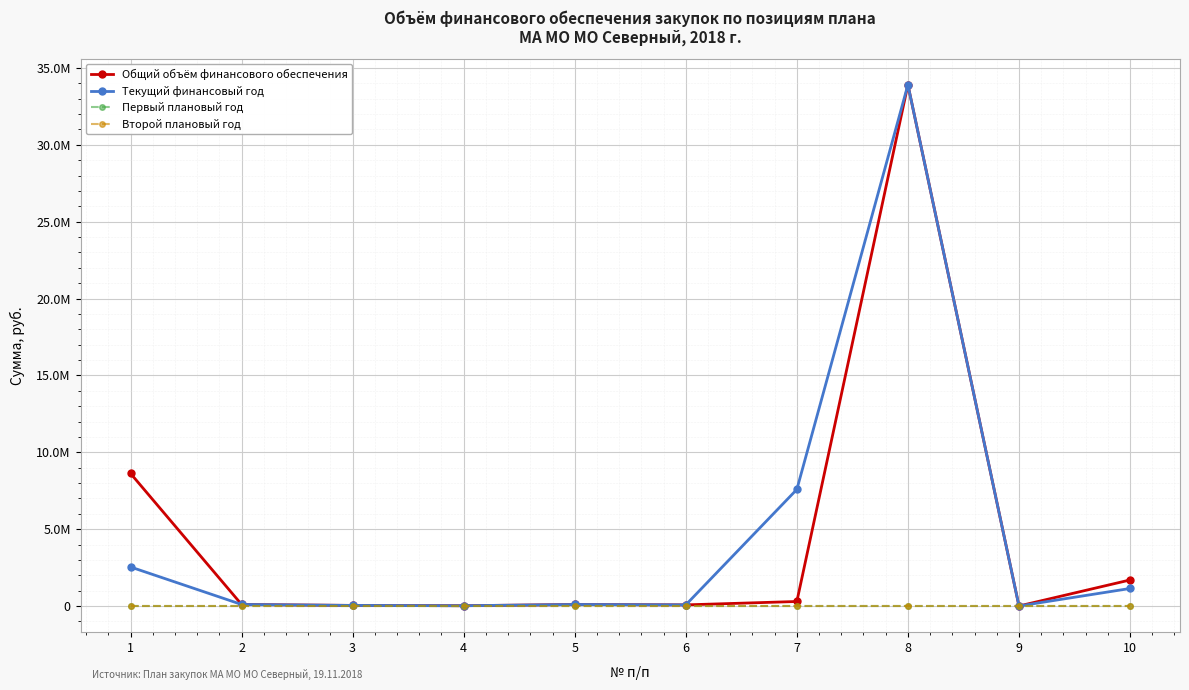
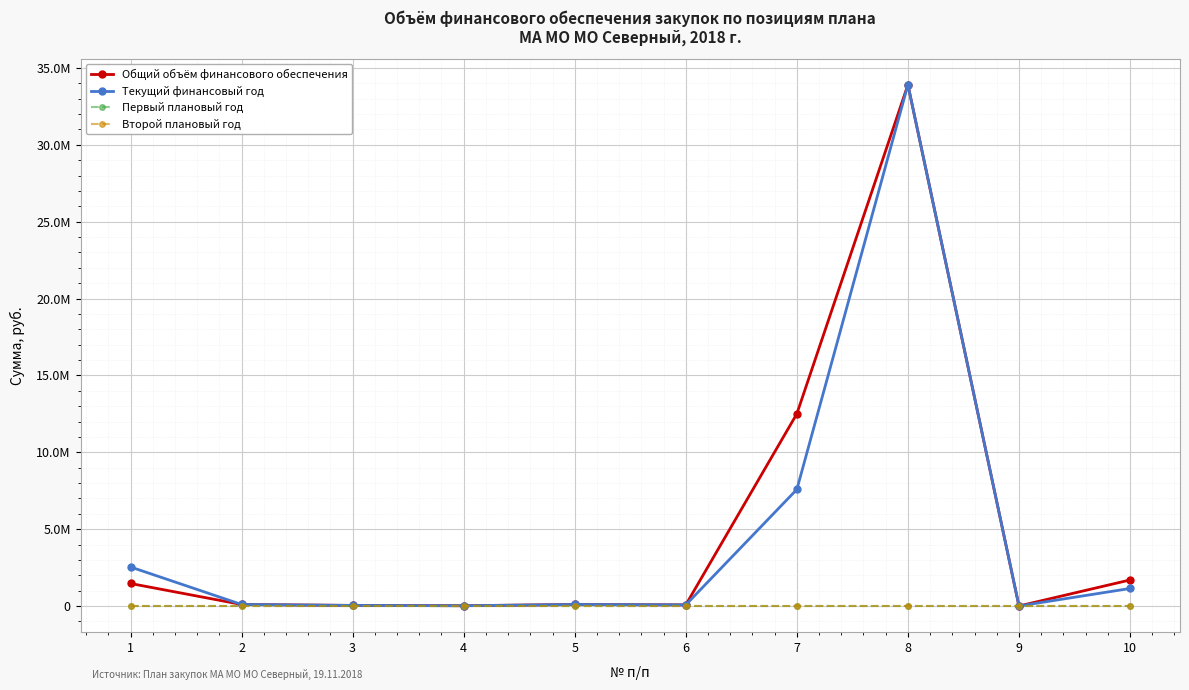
  {
    "Общий объём финансового обеспечения": {
-     "1": 8600000,
-     "7": 300000,
+     "1": 1500000,
+     "7": 12500000,
      "10": 1700000
    },
    "Текущий финансовый год": {
      "1": 2500000,
      "7": 7600000,
      "10": 1100000
    },
    "Второй плановый год": {
      "1": 0,
      "7": 0,
      "8": 0,
      "10": 0
    }
  }
